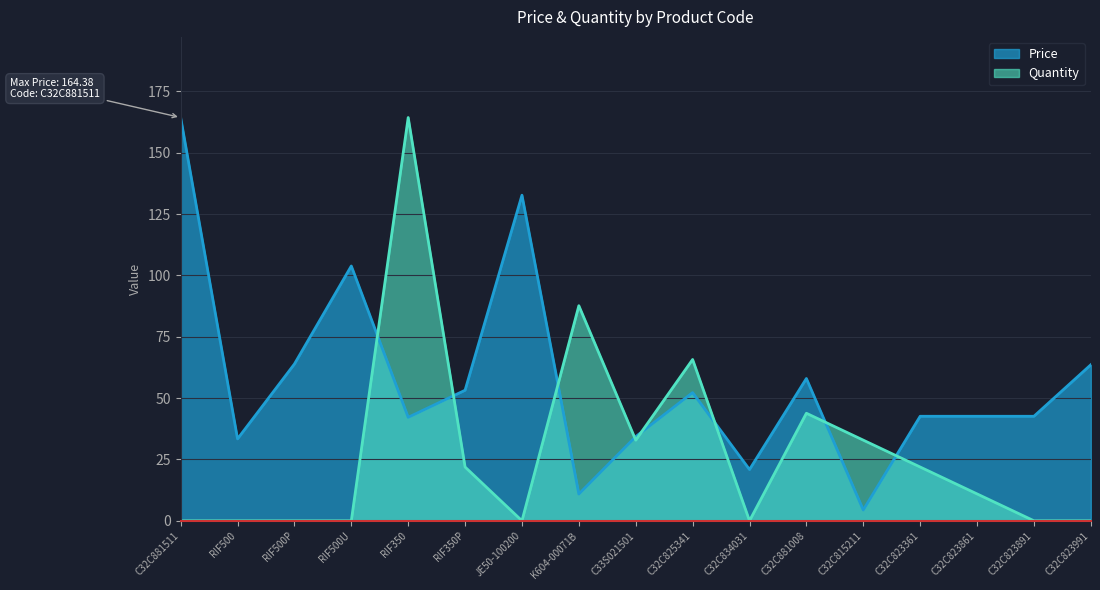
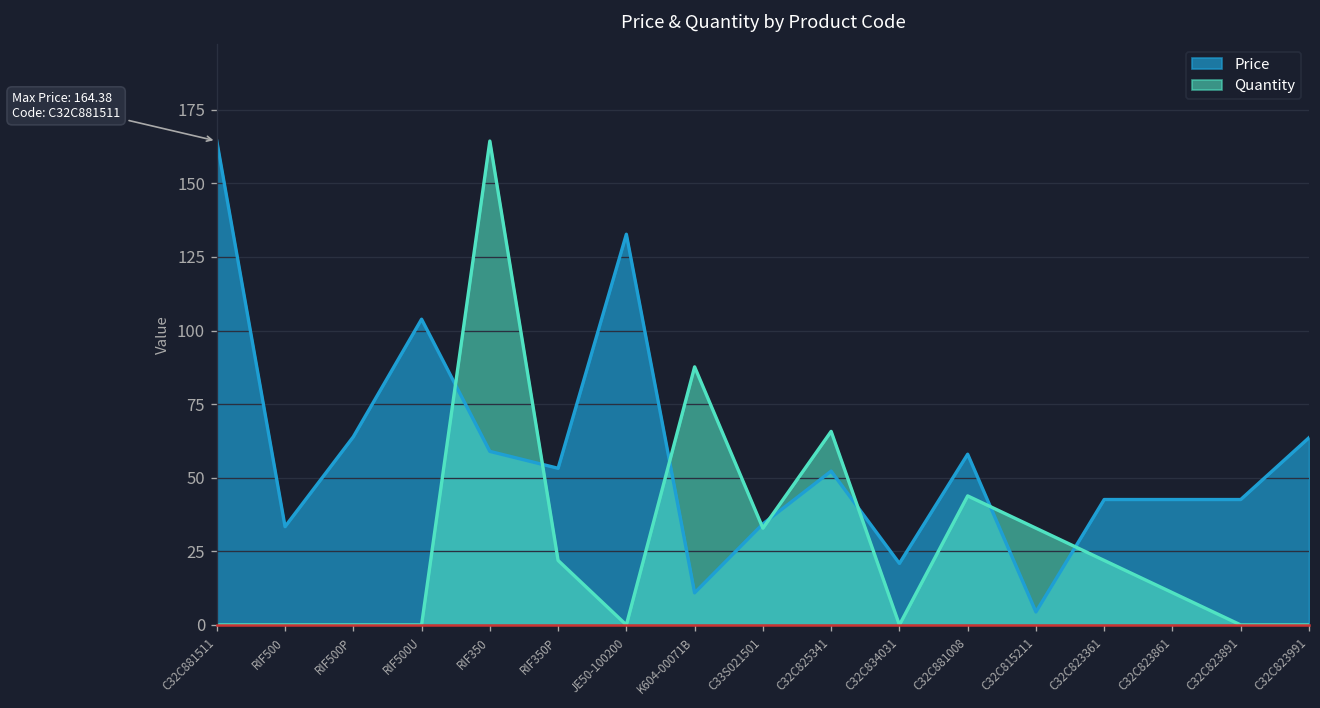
  {
    "Price": {
      "RIF500": 33,
      "RIF500P": 64,
      "RIF500U": 104,
-     "RIF350": 42,
+     "RIF350": 59,
      "RIF350P": 53,
      "JE50-100200": 133,
      "K604-00071B": 11,
      "C33S021501": 34,
      "C32C825341": 52,
      "C32C834031": 21,
      "C32C881008": 58,
      "C32C815211": 4,
      "C32C823361": 43,
      "C32C823861": 43,
      "C32C823891": 43,
      "C32C823991": 64
    },
    "Quantity": {
      "C32C881511": 0,
      "RIF500": 0,
      "RIF500P": 0,
      "RIF500U": 0,
      "RIF350": 164,
      "RIF350P": 22,
      "JE50-100200": 0,
      "K604-00071B": 88,
      "C33S021501": 33,
      "C32C825341": 66,
      "C32C834031": 0,
      "C32C881008": 44,
      "C32C815211": 33,
      "C32C823361": 22,
      "C32C823861": 11,
      "C32C823891": 0,
      "C32C823991": 0
    }
  }
